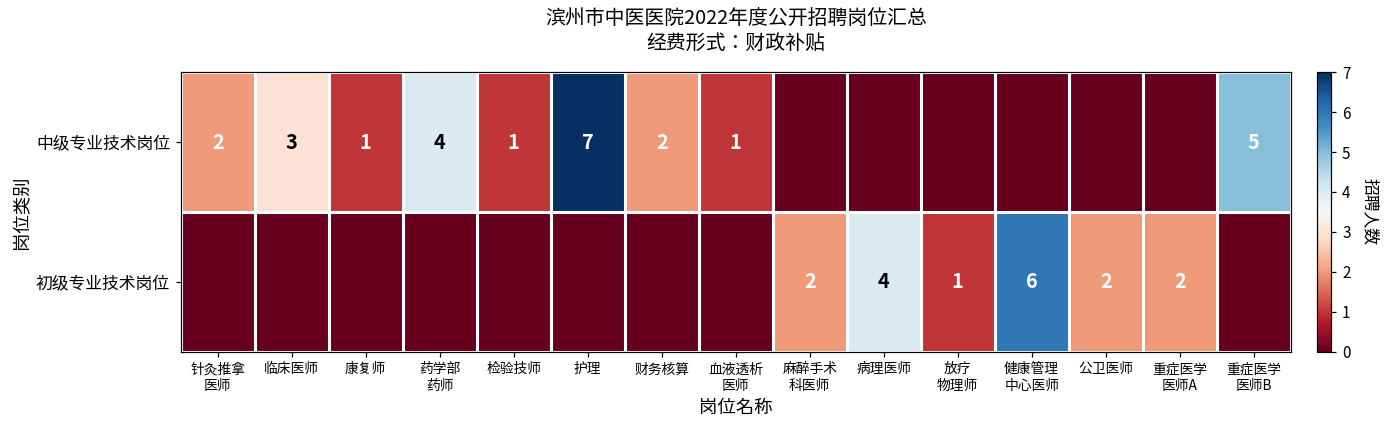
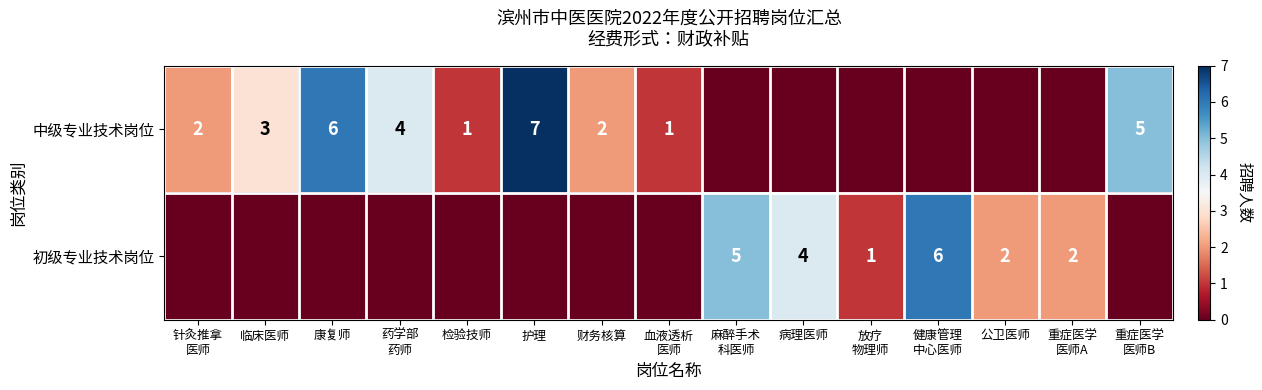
  {
    "中级专业技术岗位": {
      "针灸推拿 医师": 2,
      "临床医师": 3,
-     "康复师": 1,
+     "康复师": 6,
      "药学部 药师": 4,
      "检验技师": 1,
      "护理": 7,
      "财务核算": 2,
      "血液透析 医师": 1,
      "重症医学 医师B": 5
    },
    "初级专业技术岗位": {
-     "麻醉手术 科医师": 2,
+     "麻醉手术 科医师": 5,
      "病理医师": 4,
      "放疗 物理师": 1,
      "健康管理 中心医师": 6,
      "公卫医师": 2,
      "重症医学 医师A": 2
    }
  }
